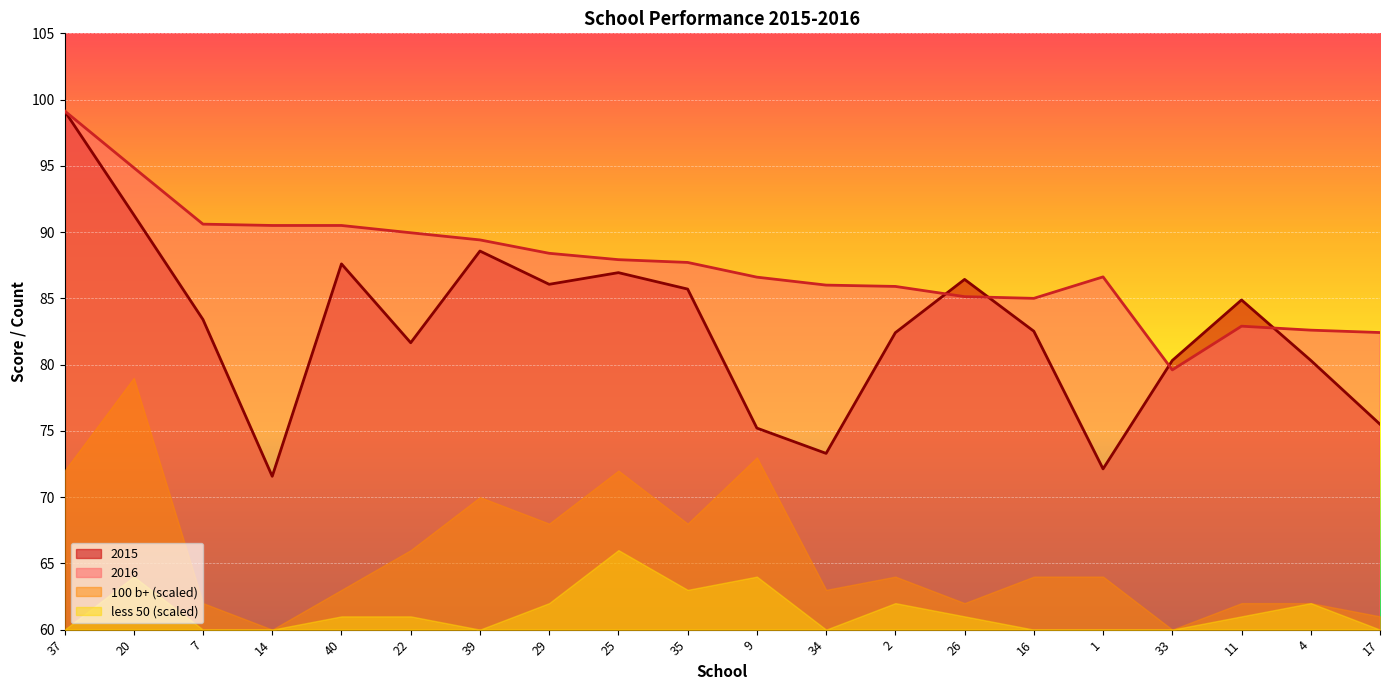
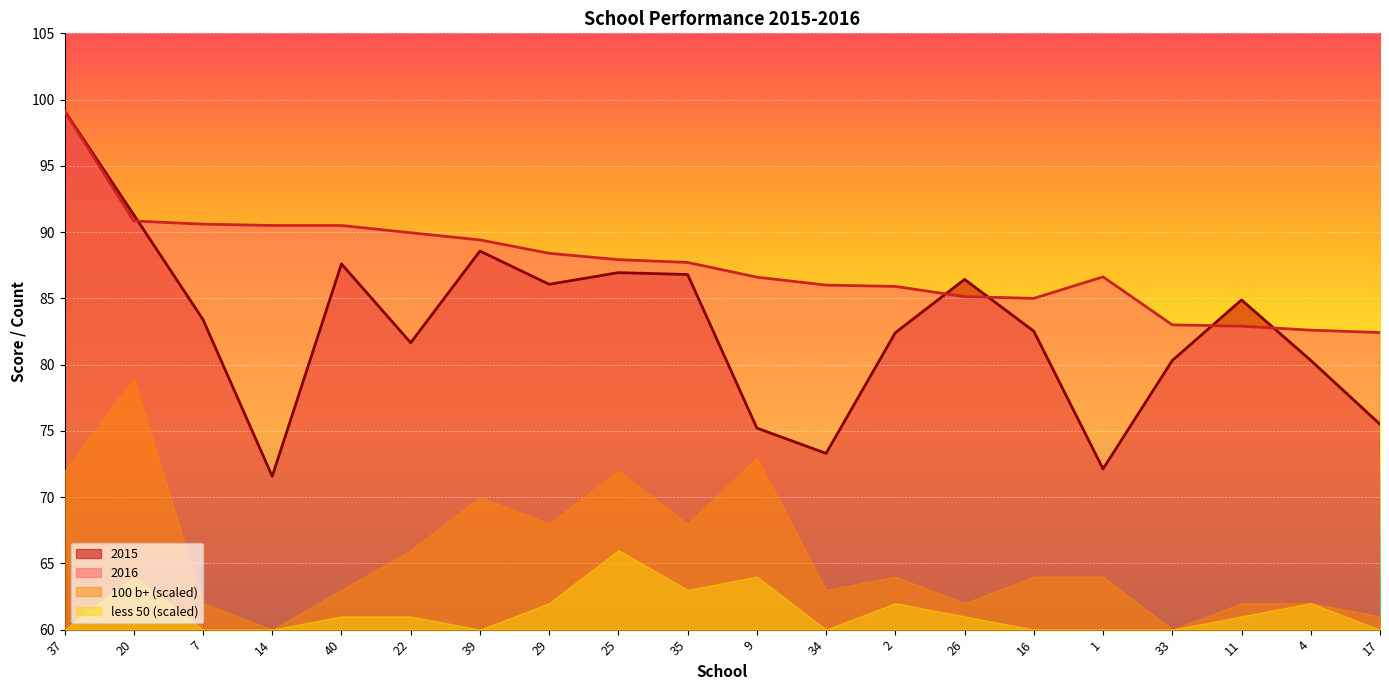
  {
    "2015": {
      "20": 91.3,
      "7": 83.4,
      "14": 71.6,
      "40": 87.6,
      "22": 81.7,
      "39": 88.6,
      "29": 86.1,
      "25": 86.9,
-     "35": 85.7,
+     "35": 86.8,
      "9": 75.2,
      "34": 73.3,
      "2": 82.4,
      "26": 86.4,
      "16": 82.5,
      "1": 72.1,
      "33": 80.3,
      "11": 84.9,
      "4": 80.3,
      "17": 75.5
    },
    "2016": {
-     "20": 94.9,
+     "20": 90.8,
      "7": 90.6,
      "14": 90.5,
      "40": 90.5,
      "22": 90.0,
      "39": 89.4,
      "29": 88.4,
      "25": 87.9,
      "35": 87.7,
      "9": 86.6,
      "34": 86.0,
      "2": 85.9,
      "26": 85.1,
      "16": 85.0,
      "1": 86.6,
-     "33": 79.6,
+     "33": 83.0,
      "11": 82.9,
      "4": 82.6,
      "17": 82.4
    },
    "100 b+ (scaled)": {
      "37": 12.0,
      "20": 79.0,
      "40": 63.0,
      "22": 66.0,
      "39": 10.0,
      "29": 68.0,
      "25": 72.0,
      "35": 68.0,
      "9": 73.0,
      "34": 3.0,
      "2": 64.0,
      "26": 62.0,
      "16": 4.0,
      "1": 4.0,
      "11": 62.0,
      "17": 1.0
    },
    "less 50 (scaled)": {
      "37": 0.0,
      "7": 0.0,
      "40": 61.0,
      "22": 61.0,
      "39": 0.0,
      "29": 62.0,
      "25": 66.0,
      "35": 63.0,
      "9": 64.0,
      "34": 0.0,
      "2": 62.0,
      "26": 61.0,
      "16": 0.0,
      "1": 0.0,
      "11": 61.0,
      "17": 0.0
    }
  }
